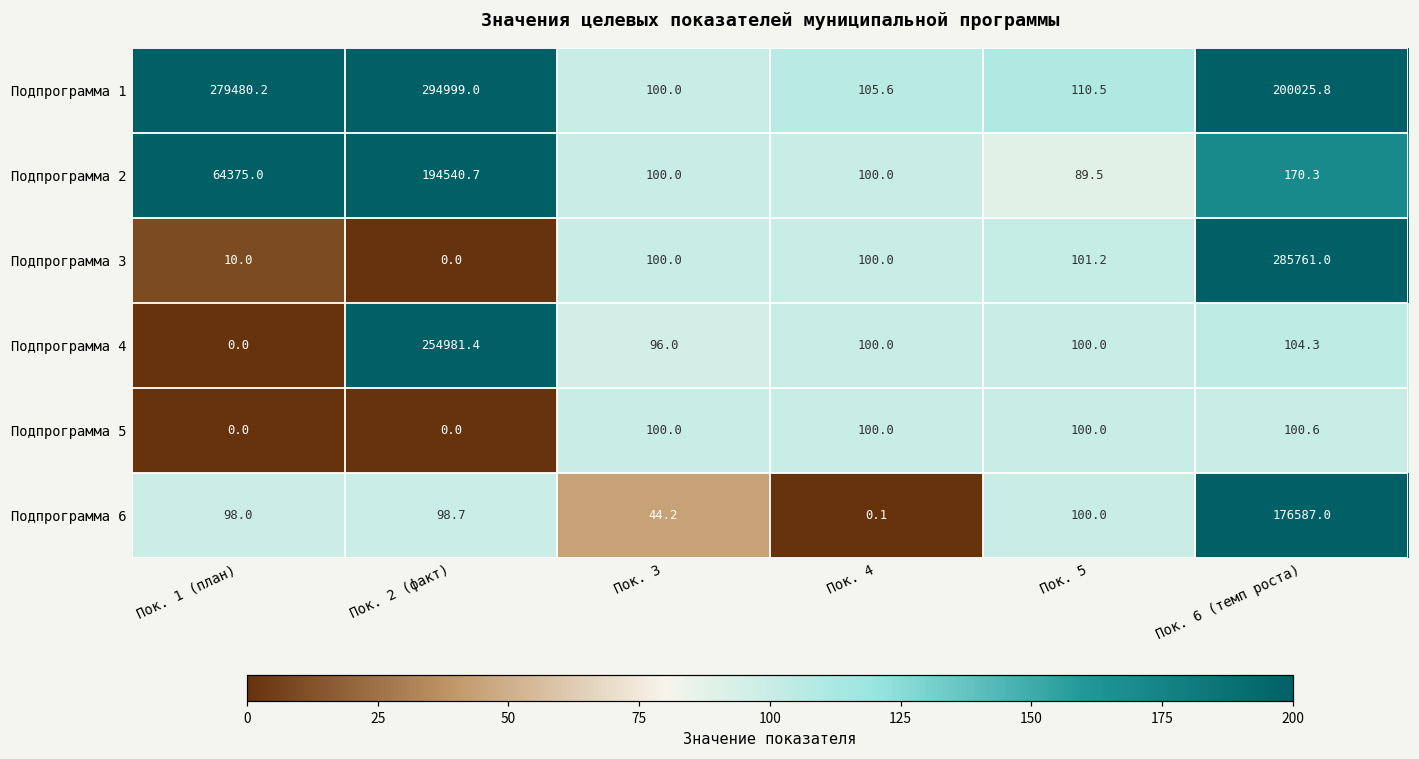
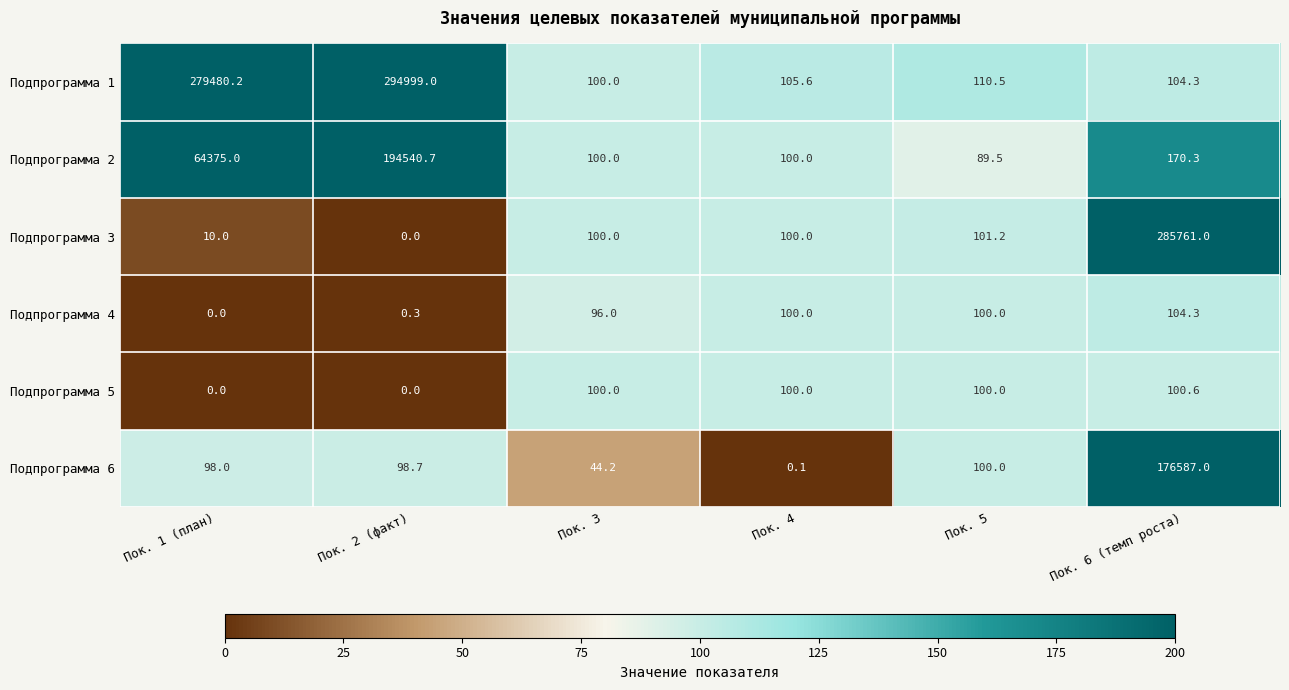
  {
    "Подпрограмма 1": {
      "Пок. 1 (план)": 279480.2,
      "Пок. 2 (факт)": 294999.0,
      "Пок. 3": 100.0,
      "Пок. 4": 105.6,
      "Пок. 5": 110.5,
-     "Пок. 6 (темп роста)": 200025.8
+     "Пок. 6 (темп роста)": 104.3
    },
    "Подпрограмма 2": {
      "Пок. 1 (план)": 64375.0,
      "Пок. 2 (факт)": 194540.7,
      "Пок. 3": 100.0,
      "Пок. 4": 100.0,
      "Пок. 5": 89.5,
      "Пок. 6 (темп роста)": 170.3
    },
    "Подпрограмма 3": {
      "Пок. 1 (план)": 10.0,
      "Пок. 2 (факт)": 0.0,
      "Пок. 3": 100.0,
      "Пок. 4": 100.0,
      "Пок. 5": 101.2,
      "Пок. 6 (темп роста)": 285761.0
    },
    "Подпрограмма 4": {
      "Пок. 1 (план)": 0.0,
-     "Пок. 2 (факт)": 254981.4,
+     "Пок. 2 (факт)": 0.3,
      "Пок. 3": 96.0,
      "Пок. 4": 100.0,
      "Пок. 5": 100.0,
      "Пок. 6 (темп роста)": 104.3
    },
    "Подпрограмма 5": {
      "Пок. 1 (план)": 0.0,
      "Пок. 2 (факт)": 0.0,
      "Пок. 3": 100.0,
      "Пок. 4": 100.0,
      "Пок. 5": 100.0,
      "Пок. 6 (темп роста)": 100.6
    },
    "Подпрограмма 6": {
      "Пок. 1 (план)": 98.0,
      "Пок. 2 (факт)": 98.7,
      "Пок. 3": 44.2,
      "Пок. 4": 0.1,
      "Пок. 5": 100.0,
      "Пок. 6 (темп роста)": 176587.0
    }
  }
